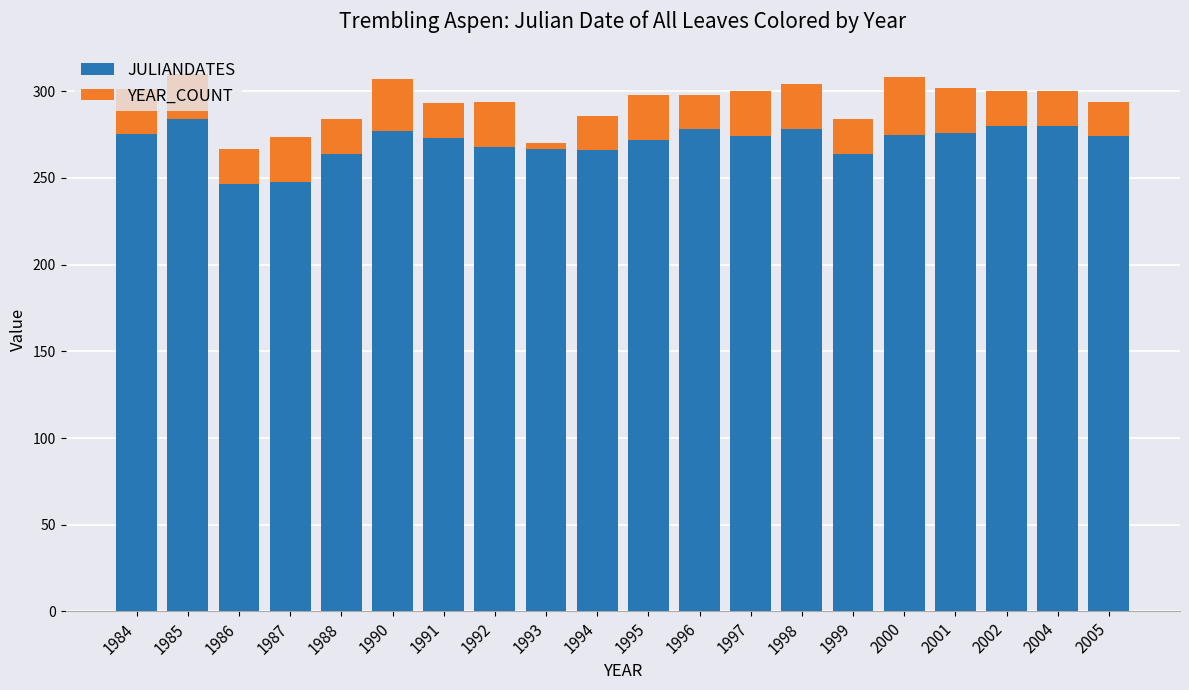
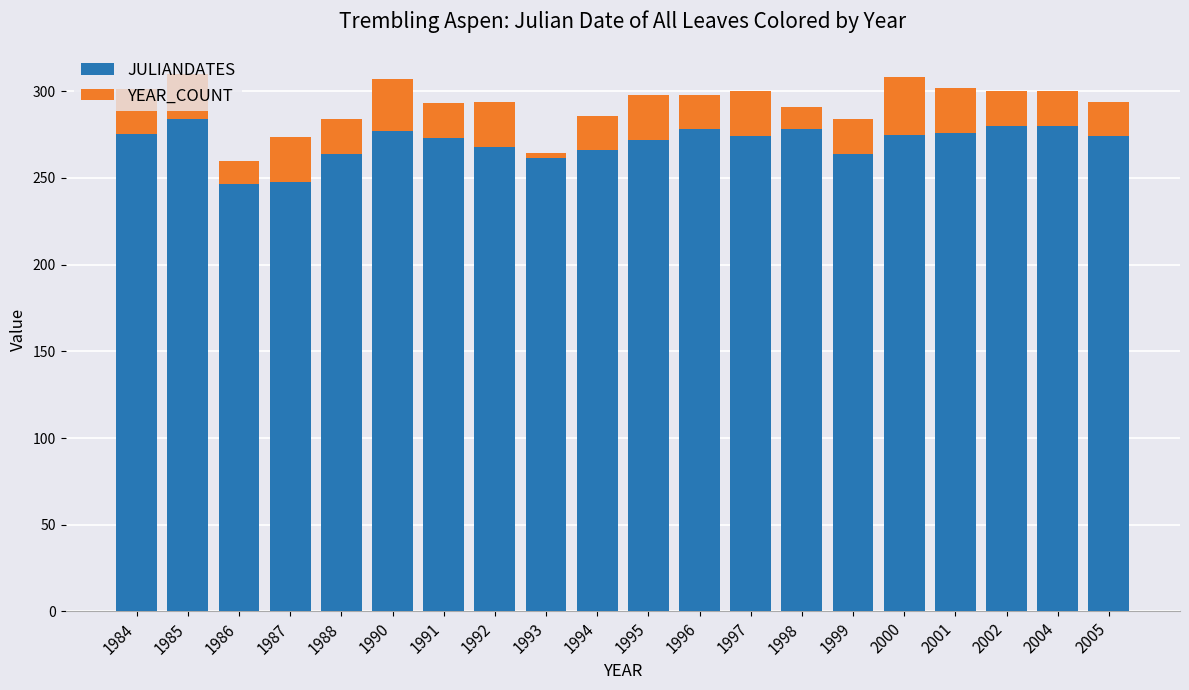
  {
    "JULIANDATES": {
      "1984": 275,
      "1985": 284,
      "1986": 247,
      "1987": 248,
      "1988": 264,
      "1990": 277,
      "1991": 273,
      "1992": 268,
-     "1993": 267,
+     "1993": 261,
      "1994": 266,
      "1995": 272,
      "1996": 278,
      "1997": 274,
      "1998": 278,
      "1999": 264,
      "2000": 275,
      "2001": 276,
      "2002": 280,
      "2004": 280,
      "2005": 274
    },
    "YEAR_COUNT": {
-     "1986": 20,
+     "1986": 13,
      "1987": 26,
      "1988": 20,
      "1990": 30,
      "1991": 20,
      "1992": 26,
      "1993": 3,
      "1994": 20,
      "1995": 26,
      "1996": 20,
      "1997": 26,
-     "1998": 26,
+     "1998": 13,
      "1999": 20,
      "2000": 33,
      "2001": 26,
      "2002": 20,
      "2004": 20,
      "2005": 20
    }
  }
